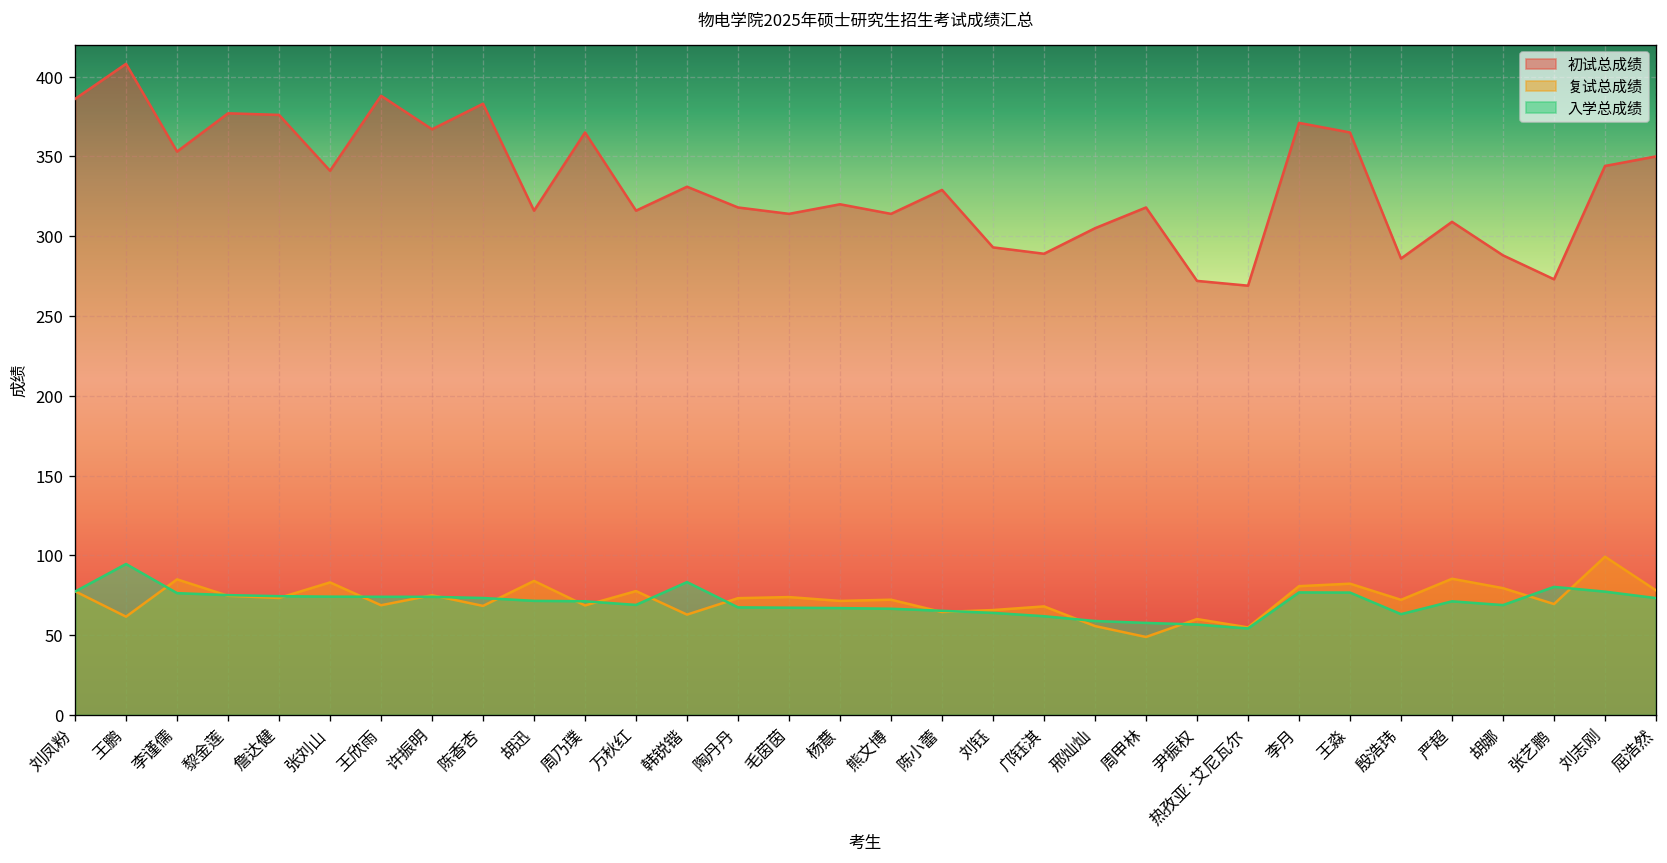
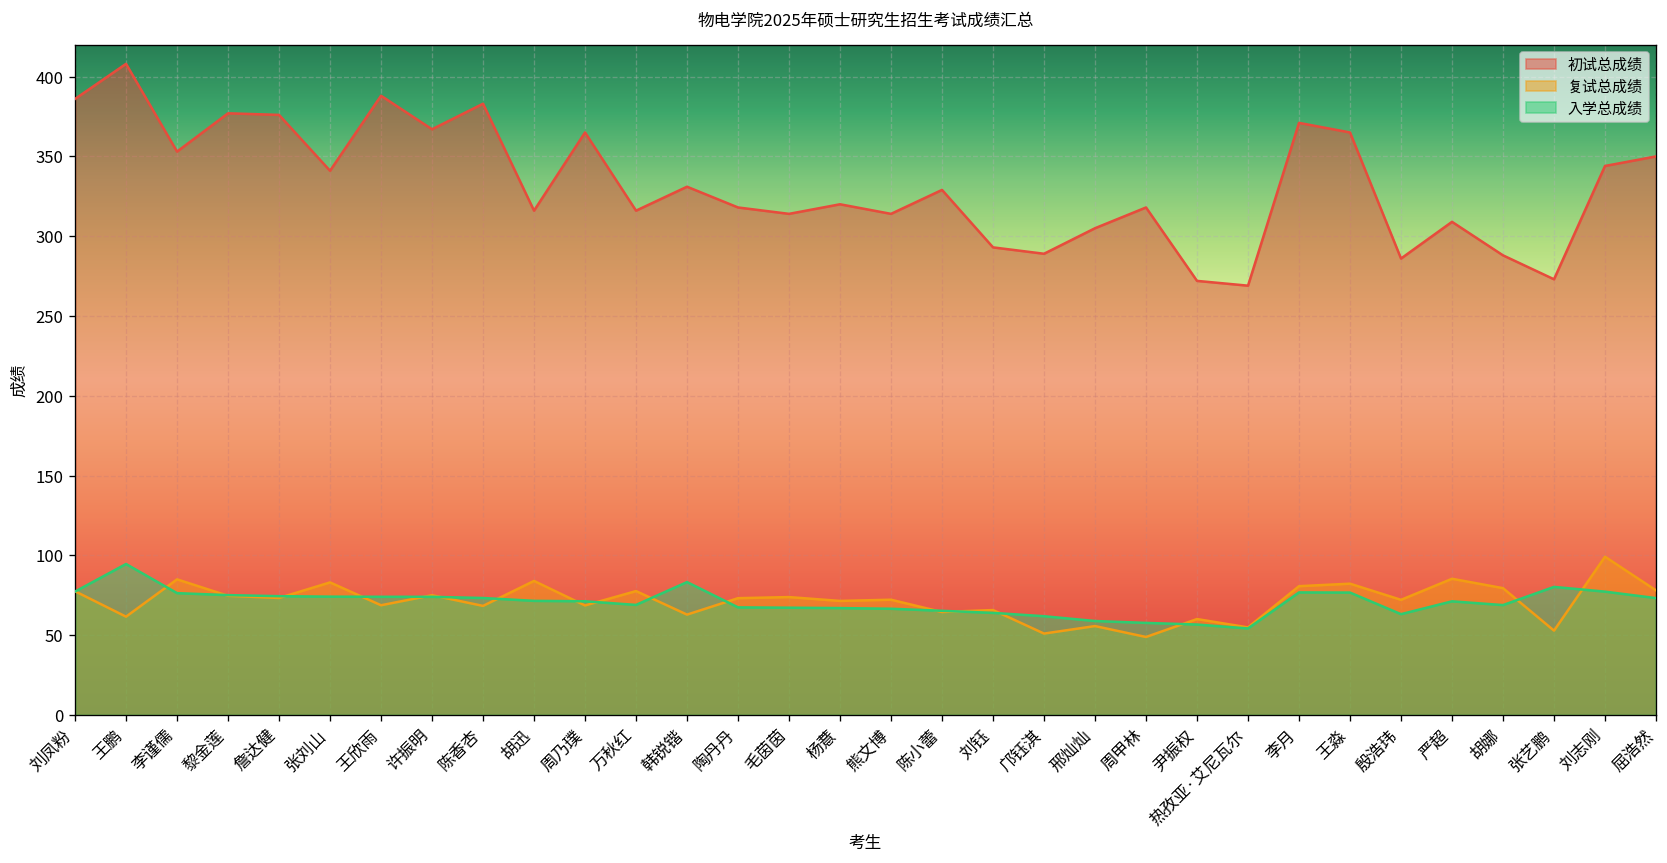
  {
    "初试总成绩": {
      "刘凤粉": 386,
      "王鹏": 408,
      "李谨儒": 353,
      "黎金莲": 377,
      "詹达健": 376,
      "张刘山": 341,
      "王欣雨": 388,
      "许振明": 367,
      "陈香杏": 383,
      "胡迅": 316,
      "周乃璞": 365,
      "万秋红": 316,
      "韩锐锴": 331,
      "陶丹丹": 318,
      "毛茵茵": 314,
      "杨薏": 320,
      "熊文博": 314,
      "陈小蕾": 329,
      "刘钰": 293,
      "邝钰淇": 289,
      "邢灿灿": 305,
      "周甲林": 318,
      "尹振权": 272,
      "热孜亚·艾尼瓦尔": 269,
      "李月": 371,
      "王淼": 365,
      "殷浩玮": 286,
      "严超": 309,
      "胡娜": 288,
      "张艺鹏": 273,
      "刘志刚": 344,
      "屈浩然": 350
    },
    "复试总成绩": {
      "王鹏": 62,
      "李谨儒": 85,
      "张刘山": 83,
      "王欣雨": 69,
      "陈香杏": 68,
      "胡迅": 84,
      "周乃璞": 69,
      "万秋红": 78,
      "韩锐锴": 63,
      "陶丹丹": 73,
      "毛茵茵": 74,
      "杨薏": 71,
      "熊文博": 72,
-     "邝钰淇": 68,
+     "邝钰淇": 51,
      "邢灿灿": 56,
      "周甲林": 49,
      "尹振权": 60,
      "李月": 81,
      "王淼": 82,
      "殷浩玮": 72,
      "严超": 85,
      "胡娜": 79,
-     "张艺鹏": 70,
+     "张艺鹏": 53,
      "刘志刚": 99,
      "屈浩然": 78
    },
    "入学总成绩": {
      "王鹏": 95,
      "李谨儒": 76,
      "张刘山": 74,
      "王欣雨": 74,
      "陈香杏": 73,
      "胡迅": 72,
      "周乃璞": 71,
      "万秋红": 69,
      "韩锐锴": 83,
      "陶丹丹": 67,
      "毛茵茵": 67,
      "杨薏": 67,
      "熊文博": 67,
      "邝钰淇": 62,
      "邢灿灿": 59,
      "周甲林": 58,
      "尹振权": 57,
      "李月": 77,
      "王淼": 77,
      "殷浩玮": 63,
      "严超": 71,
      "胡娜": 69,
      "张艺鹏": 80,
      "刘志刚": 77,
      "屈浩然": 73
    }
  }
